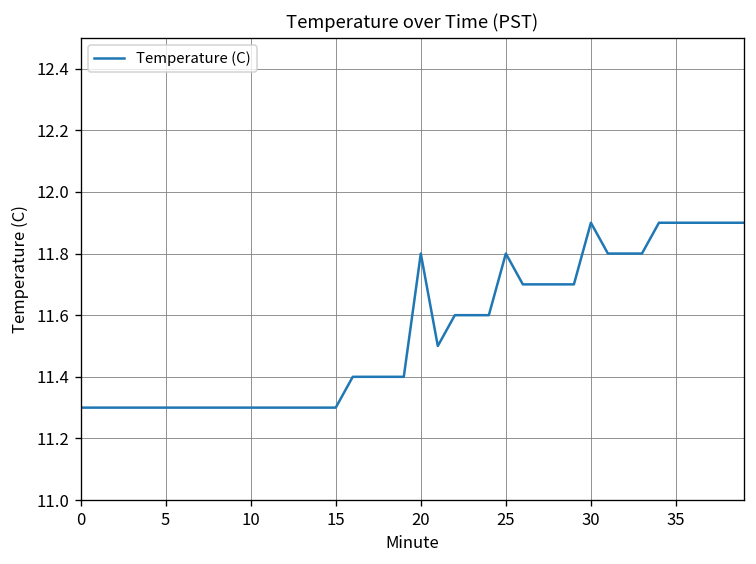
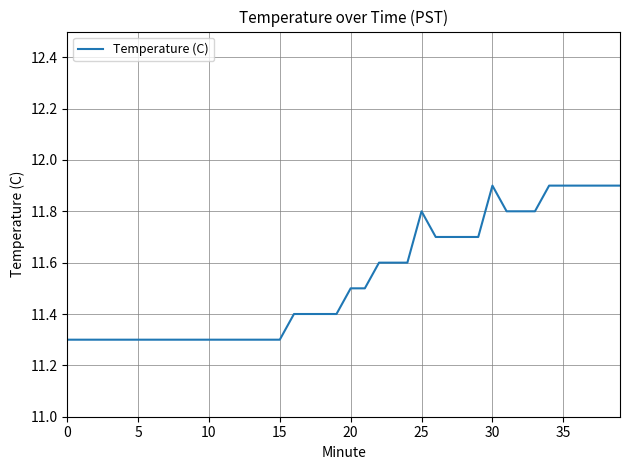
  {
    "0": 11.3,
    "5": 11.3,
    "10": 11.3,
    "15": 11.3,
-   "20": 11.8,
+   "20": 11.5,
    "25": 11.8,
    "30": 11.9,
    "35": 11.9
  }
